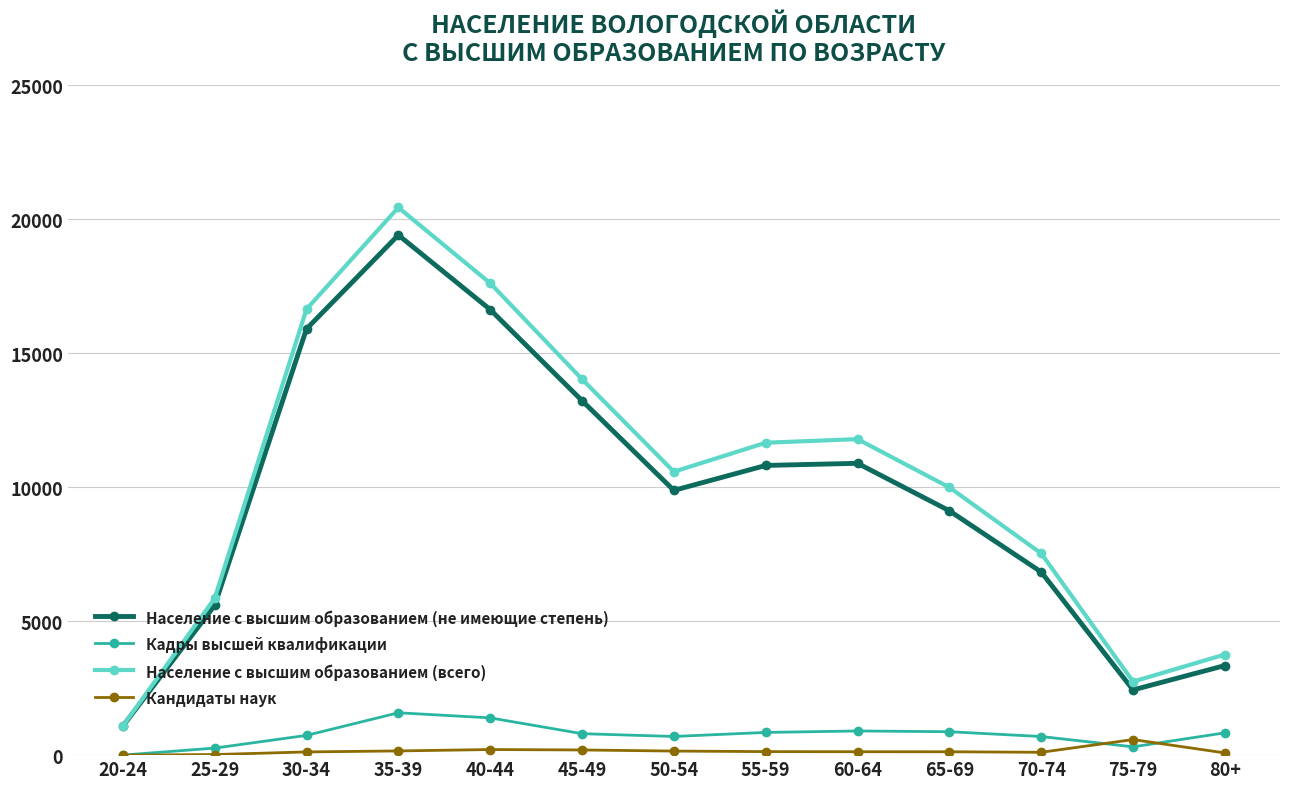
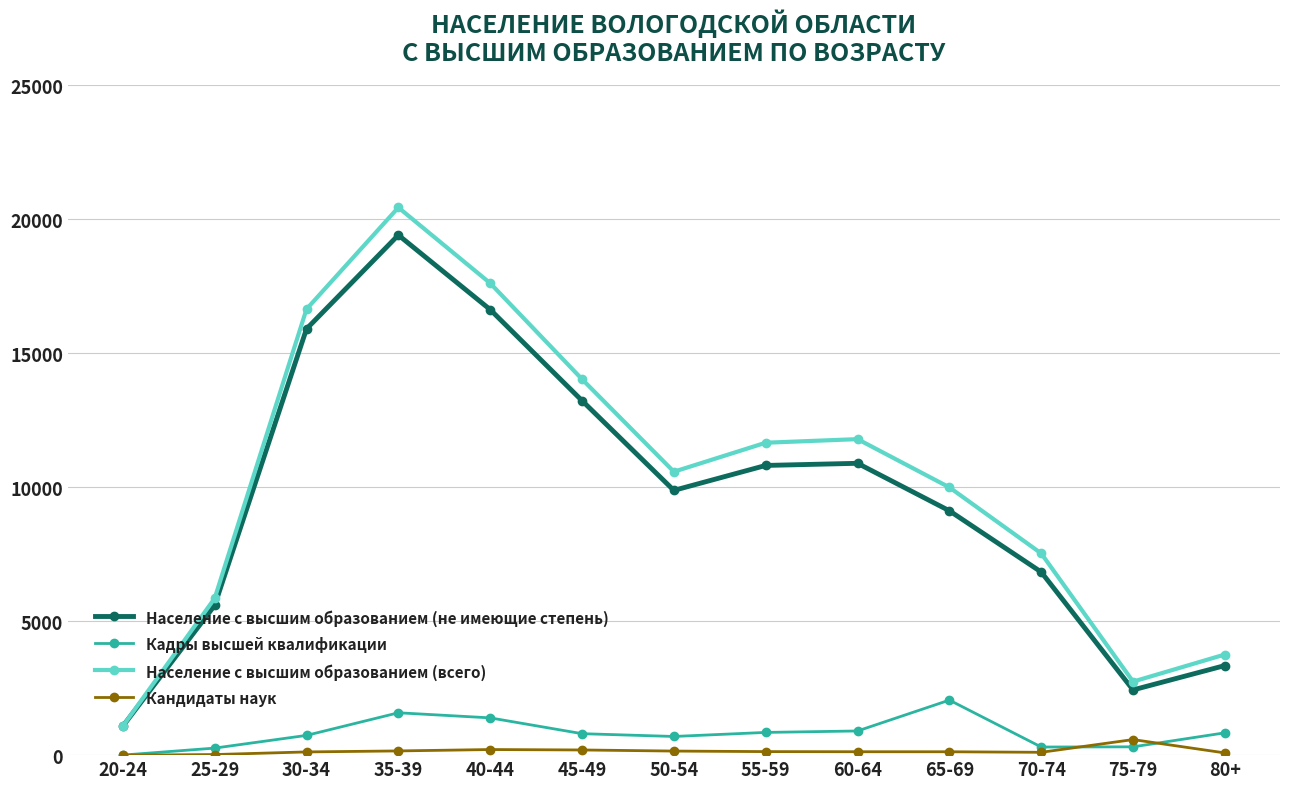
  {
    "Население с высшим образованием (не имеющие степень)": {
      "25-29": 5600,
      "30-34": 15900,
      "35-39": 19400,
      "40-44": 16600,
      "45-49": 13200,
      "50-54": 9900,
      "55-59": 10800,
      "60-64": 10900,
      "65-69": 9100,
      "70-74": 6800,
      "75-79": 2400,
      "80+": 3300
    },
    "Кадры высшей квалификации": {
      "25-29": 300,
      "30-34": 700,
      "35-39": 1600,
      "40-44": 1400,
      "45-49": 800,
      "50-54": 700,
      "55-59": 800,
      "60-64": 900,
-     "65-69": 900,
-     "70-74": 700,
+     "65-69": 2100,
+     "70-74": 300,
      "75-79": 300,
      "80+": 800
    },
    "Население с высшим образованием (всего)": {
      "25-29": 5900,
      "30-34": 16600,
      "35-39": 20400,
      "40-44": 17600,
      "45-49": 14000,
      "50-54": 10600,
      "55-59": 11700,
      "60-64": 11800,
      "65-69": 10000,
      "70-74": 7500,
      "75-79": 2700,
      "80+": 3800
    },
    "Кандидаты наук": {
      "25-29": 0,
      "30-34": 100,
      "35-39": 200,
      "40-44": 200,
      "45-49": 200,
      "50-54": 200,
      "55-59": 100,
      "60-64": 100,
      "65-69": 100,
      "70-74": 100,
      "75-79": 600,
      "80+": 100
    }
  }
